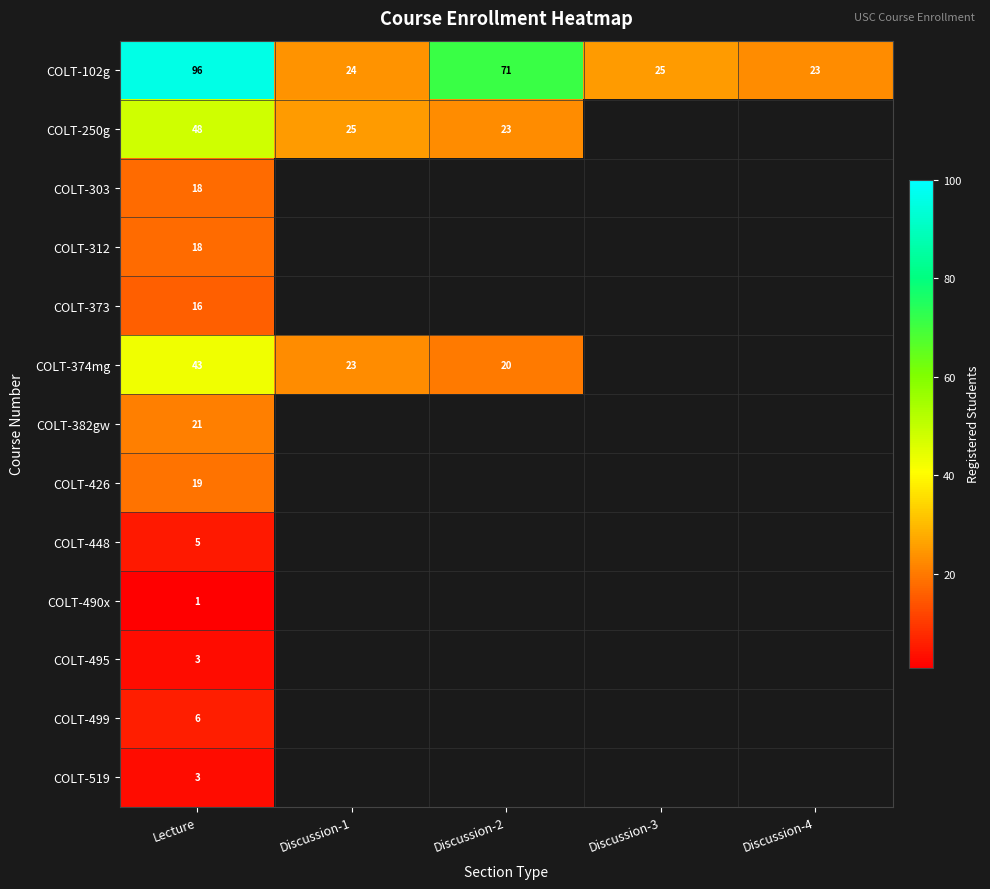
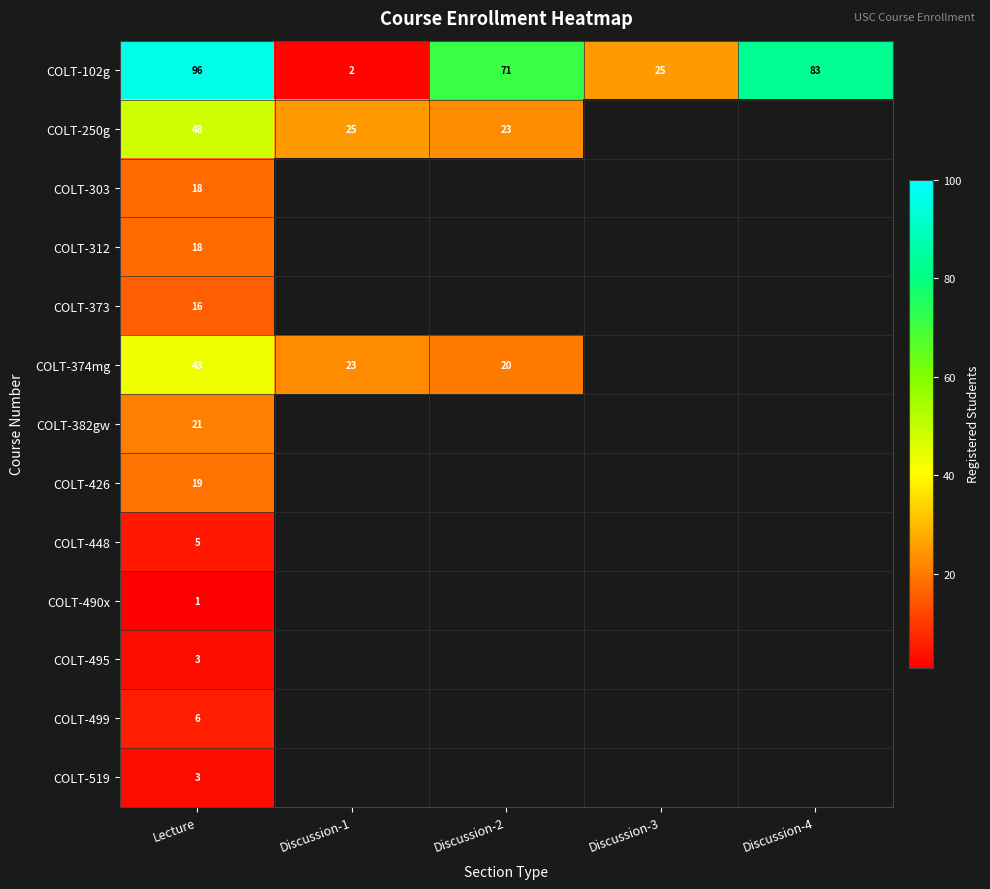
  {
    "COLT-102g": {
      "Lecture": 96,
-     "Discussion-1": 24,
+     "Discussion-1": 2,
      "Discussion-2": 71,
      "Discussion-3": 25,
-     "Discussion-4": 23
+     "Discussion-4": 83
    },
    "COLT-250g": {
      "Lecture": 48,
      "Discussion-1": 25,
      "Discussion-2": 23
    },
    "COLT-303": {
      "Lecture": 18
    },
    "COLT-312": {
      "Lecture": 18
    },
    "COLT-373": {
      "Lecture": 16
    },
    "COLT-374mg": {
      "Lecture": 43,
      "Discussion-1": 23,
      "Discussion-2": 20
    },
    "COLT-382gw": {
      "Lecture": 21
    },
    "COLT-426": {
      "Lecture": 19
    },
    "COLT-448": {
      "Lecture": 5
    },
    "COLT-490x": {
      "Lecture": 1
    },
    "COLT-495": {
      "Lecture": 3
    },
    "COLT-499": {
      "Lecture": 6
    },
    "COLT-519": {
      "Lecture": 3
    }
  }
